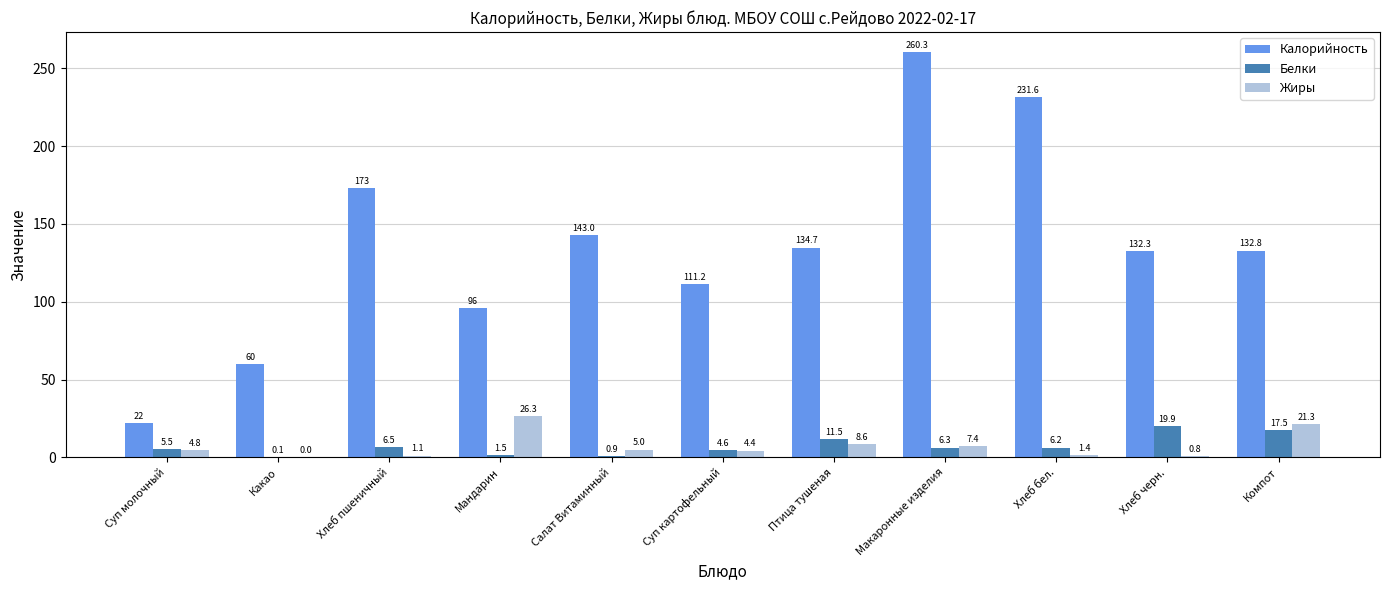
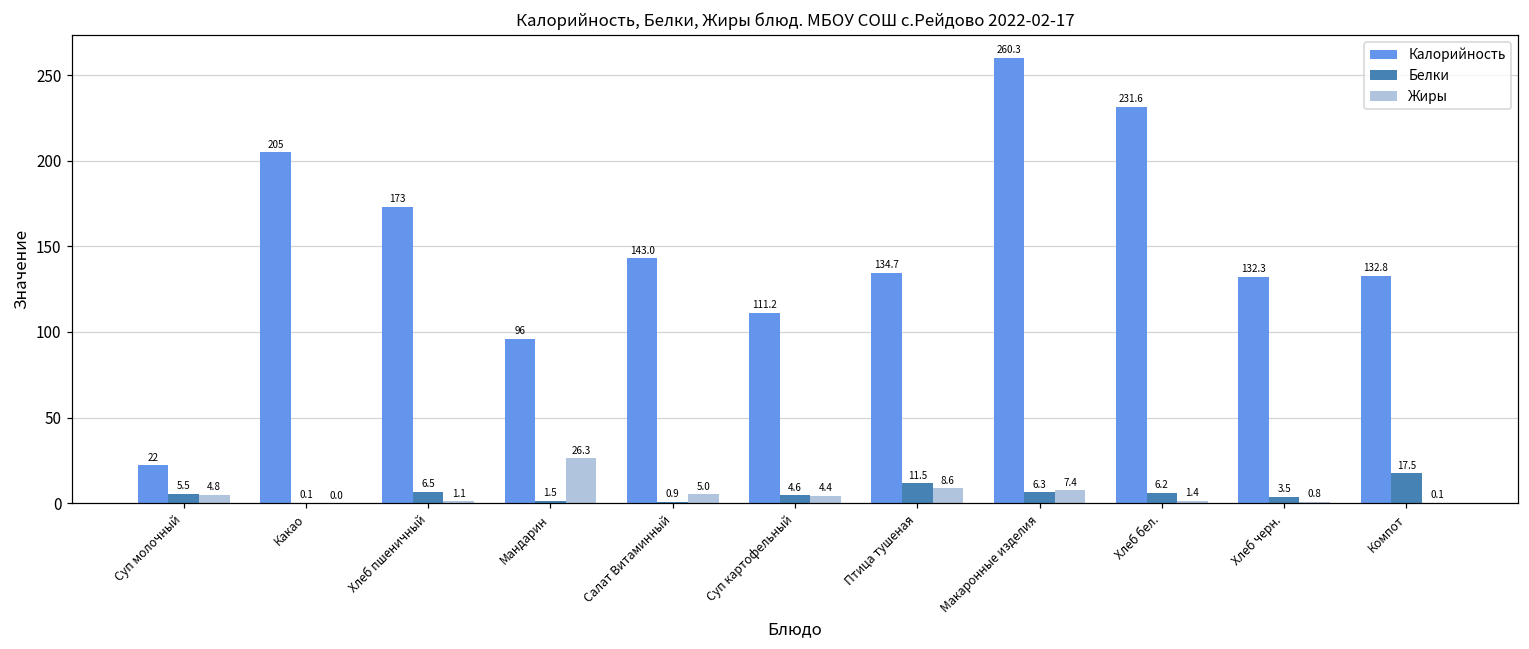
  {
    "Калорийность": {
      "Суп молочный": 22,
-     "Какао": 60,
+     "Какао": 205,
      "Хлеб пшеничный": 173,
      "Мандарин": 96,
      "Салат Витаминный": 143.0,
      "Суп картофельный": 111.2,
      "Птица тушеная": 134.7,
      "Макаронные изделия": 260.3,
      "Хлеб бел.": 231.6,
      "Хлеб черн.": 132.3,
      "Компот": 132.8
    },
    "Белки": {
      "Суп молочный": 5.5,
      "Какао": 0.1,
      "Хлеб пшеничный": 6.5,
      "Мандарин": 1.5,
      "Салат Витаминный": 0.9,
      "Суп картофельный": 4.6,
      "Птица тушеная": 11.5,
      "Макаронные изделия": 6.3,
      "Хлеб бел.": 6.2,
-     "Хлеб черн.": 19.9,
+     "Хлеб черн.": 3.5,
      "Компот": 17.5
    },
    "Жиры": {
      "Суп молочный": 4.8,
      "Какао": 0.0,
      "Хлеб пшеничный": 1.1,
      "Мандарин": 26.3,
      "Салат Витаминный": 5.0,
      "Суп картофельный": 4.4,
      "Птица тушеная": 8.6,
      "Макаронные изделия": 7.4,
      "Хлеб бел.": 1.4,
      "Хлеб черн.": 0.8,
-     "Компот": 21.3
+     "Компот": 0.1
    }
  }
